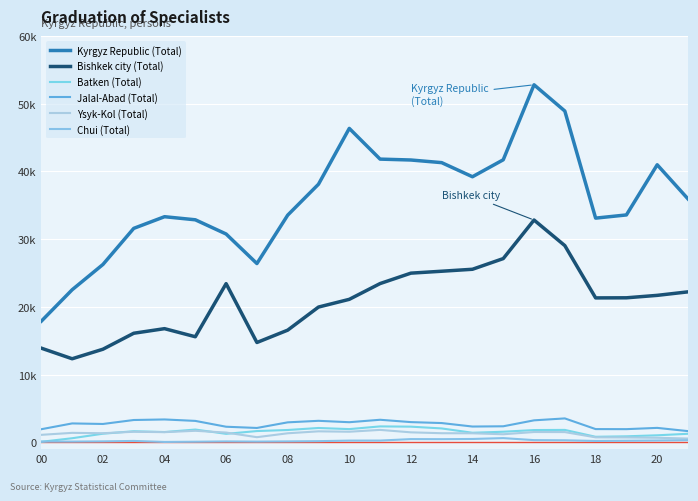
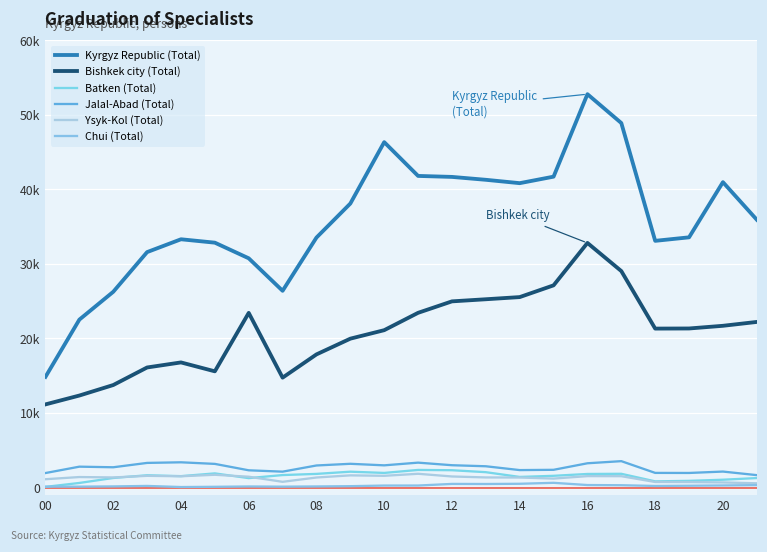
  {
    "Kyrgyz Republic (Total)": {
-     "00": 18000,
+     "00": 15000,
      "02": 26000,
      "04": 33000,
      "06": 31000,
      "08": 34000,
      "10": 46000,
      "12": 42000,
-     "14": 39000,
+     "14": 41000,
      "16": 53000,
      "18": 33000,
      "20": 41000
    },
    "Bishkek city (Total)": {
-     "00": 14000,
+     "00": 11000,
      "02": 14000,
      "04": 17000,
      "06": 23000,
-     "08": 17000,
+     "08": 18000,
      "10": 21000,
      "12": 25000,
      "14": 26000,
      "16": 33000,
      "18": 21000,
      "20": 22000
    }
  }
